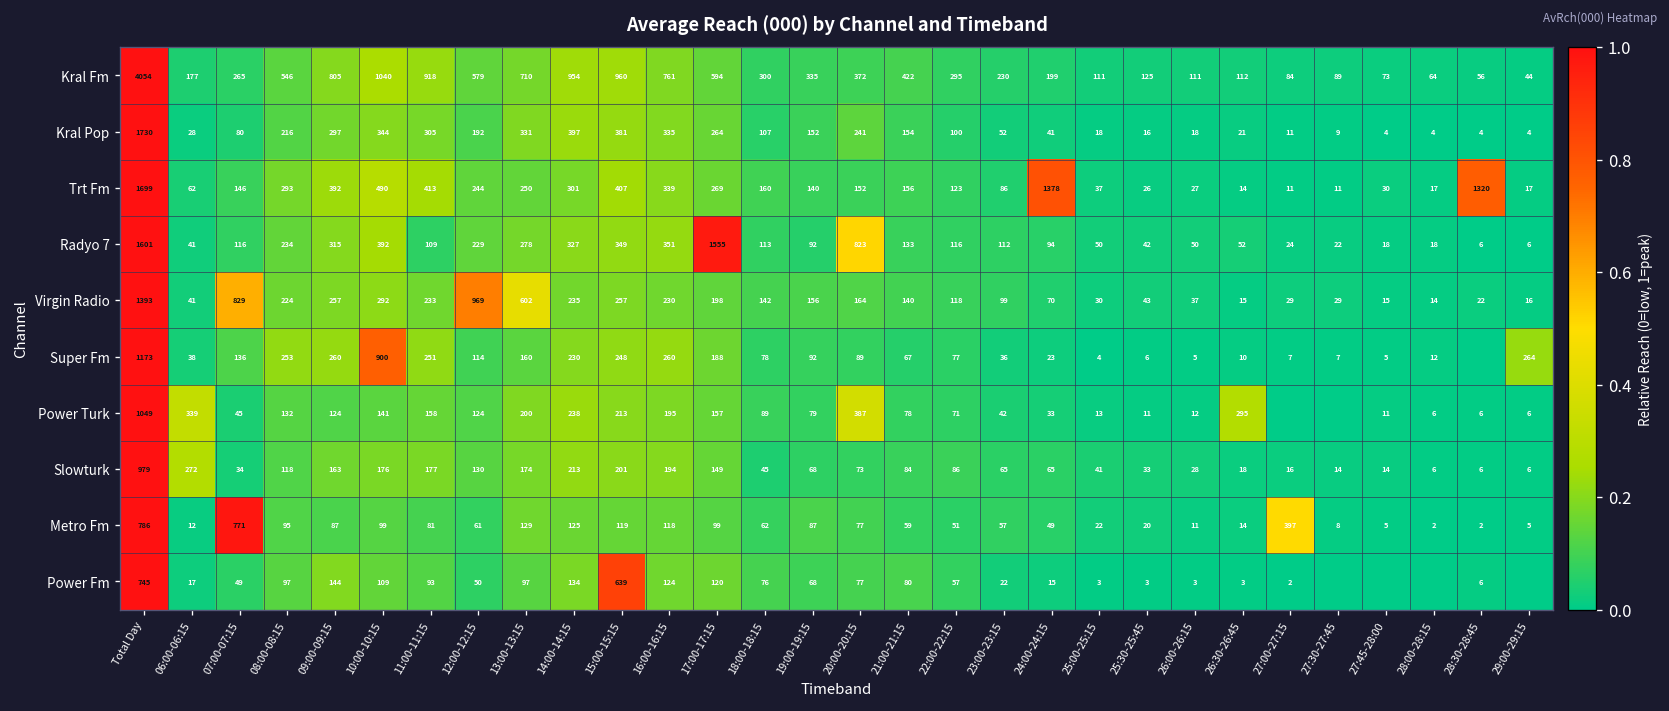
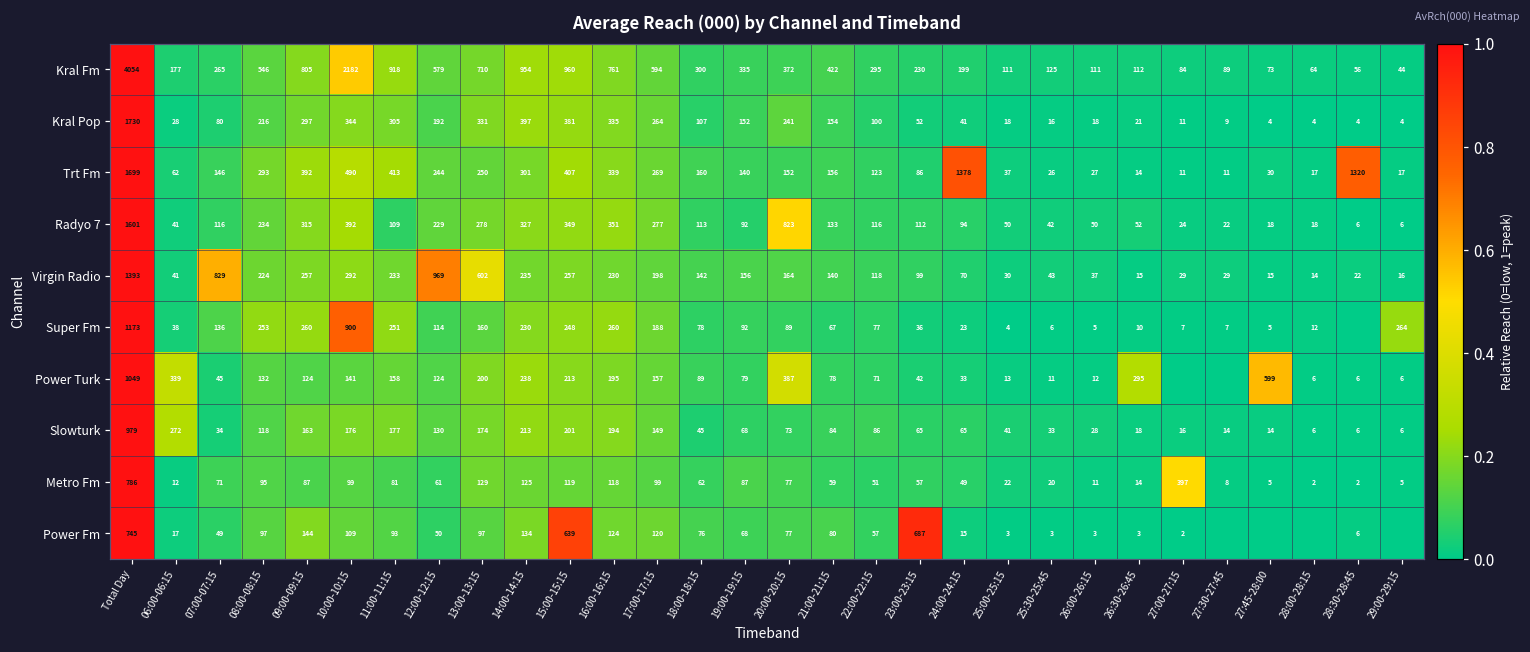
  {
    "Kral Fm": {
      "Total Day": 4054,
      "06:00-06:15": 177,
      "07:00-07:15": 265,
      "08:00-08:15": 546,
      "09:00-09:15": 805,
-     "10:00-10:15": 1040,
+     "10:00-10:15": 2182,
      "11:00-11:15": 918,
      "12:00-12:15": 579,
      "13:00-13:15": 710,
      "14:00-14:15": 954,
      "15:00-15:15": 960,
      "16:00-16:15": 761,
      "17:00-17:15": 594,
      "18:00-18:15": 300,
      "19:00-19:15": 335,
      "20:00-20:15": 372,
      "21:00-21:15": 422,
      "22:00-22:15": 295,
      "23:00-23:15": 230,
      "24:00-24:15": 199,
      "25:00-25:15": 111,
      "25:30-25:45": 125,
      "26:00-26:15": 111,
      "26:30-26:45": 112,
      "27:00-27:15": 84,
      "27:30-27:45": 89,
      "27:45-28:00": 73,
      "28:00-28:15": 64,
      "28:30-28:45": 56,
      "29:00-29:15": 44
    },
    "Radyo 7": {
      "Total Day": 1601,
      "06:00-06:15": 41,
      "07:00-07:15": 116,
      "08:00-08:15": 234,
      "09:00-09:15": 315,
      "10:00-10:15": 392,
      "11:00-11:15": 109,
      "12:00-12:15": 229,
      "13:00-13:15": 278,
      "14:00-14:15": 327,
      "15:00-15:15": 349,
      "16:00-16:15": 351,
-     "17:00-17:15": 1555,
+     "17:00-17:15": 277,
      "18:00-18:15": 113,
      "19:00-19:15": 92,
      "20:00-20:15": 823,
      "21:00-21:15": 133,
      "22:00-22:15": 116,
      "23:00-23:15": 112,
      "24:00-24:15": 94,
      "25:00-25:15": 50,
      "25:30-25:45": 42,
      "26:00-26:15": 50,
      "26:30-26:45": 52,
      "27:00-27:15": 24,
      "27:30-27:45": 22,
      "27:45-28:00": 18,
      "28:00-28:15": 18,
      "28:30-28:45": 6,
      "29:00-29:15": 6
    },
    "Power Turk": {
      "Total Day": 1049,
      "06:00-06:15": 339,
      "07:00-07:15": 45,
      "08:00-08:15": 132,
      "09:00-09:15": 124,
      "10:00-10:15": 141,
      "11:00-11:15": 158,
      "12:00-12:15": 124,
      "13:00-13:15": 200,
      "14:00-14:15": 238,
      "15:00-15:15": 213,
      "16:00-16:15": 195,
      "17:00-17:15": 157,
      "18:00-18:15": 89,
      "19:00-19:15": 79,
      "20:00-20:15": 387,
      "21:00-21:15": 78,
      "22:00-22:15": 71,
      "23:00-23:15": 42,
      "24:00-24:15": 33,
      "25:00-25:15": 13,
      "25:30-25:45": 11,
      "26:00-26:15": 12,
      "26:30-26:45": 295,
-     "27:45-28:00": 11,
+     "27:45-28:00": 599,
      "28:00-28:15": 6,
      "28:30-28:45": 6,
      "29:00-29:15": 6
    },
    "Metro Fm": {
      "Total Day": 786,
      "06:00-06:15": 12,
-     "07:00-07:15": 771,
+     "07:00-07:15": 71,
      "08:00-08:15": 95,
      "09:00-09:15": 87,
      "10:00-10:15": 99,
      "11:00-11:15": 81,
      "12:00-12:15": 61,
      "13:00-13:15": 129,
      "14:00-14:15": 125,
      "15:00-15:15": 119,
      "16:00-16:15": 118,
      "17:00-17:15": 99,
      "18:00-18:15": 62,
      "19:00-19:15": 87,
      "20:00-20:15": 77,
      "21:00-21:15": 59,
      "22:00-22:15": 51,
      "23:00-23:15": 57,
      "24:00-24:15": 49,
      "25:00-25:15": 22,
      "25:30-25:45": 20,
      "26:00-26:15": 11,
      "26:30-26:45": 14,
      "27:00-27:15": 397,
      "27:30-27:45": 8,
      "27:45-28:00": 5,
      "28:00-28:15": 2,
      "28:30-28:45": 2,
      "29:00-29:15": 5
    },
    "Power Fm": {
      "Total Day": 745,
      "06:00-06:15": 17,
      "07:00-07:15": 49,
      "08:00-08:15": 97,
      "09:00-09:15": 144,
      "10:00-10:15": 109,
      "11:00-11:15": 93,
      "12:00-12:15": 50,
      "13:00-13:15": 97,
      "14:00-14:15": 134,
      "15:00-15:15": 639,
      "16:00-16:15": 124,
      "17:00-17:15": 120,
      "18:00-18:15": 76,
      "19:00-19:15": 68,
      "20:00-20:15": 77,
      "21:00-21:15": 80,
      "22:00-22:15": 57,
-     "23:00-23:15": 22,
+     "23:00-23:15": 687,
      "24:00-24:15": 15,
      "25:00-25:15": 3,
      "25:30-25:45": 3,
      "26:00-26:15": 3,
      "26:30-26:45": 3,
      "27:00-27:15": 2,
      "28:30-28:45": 6
    }
  }
